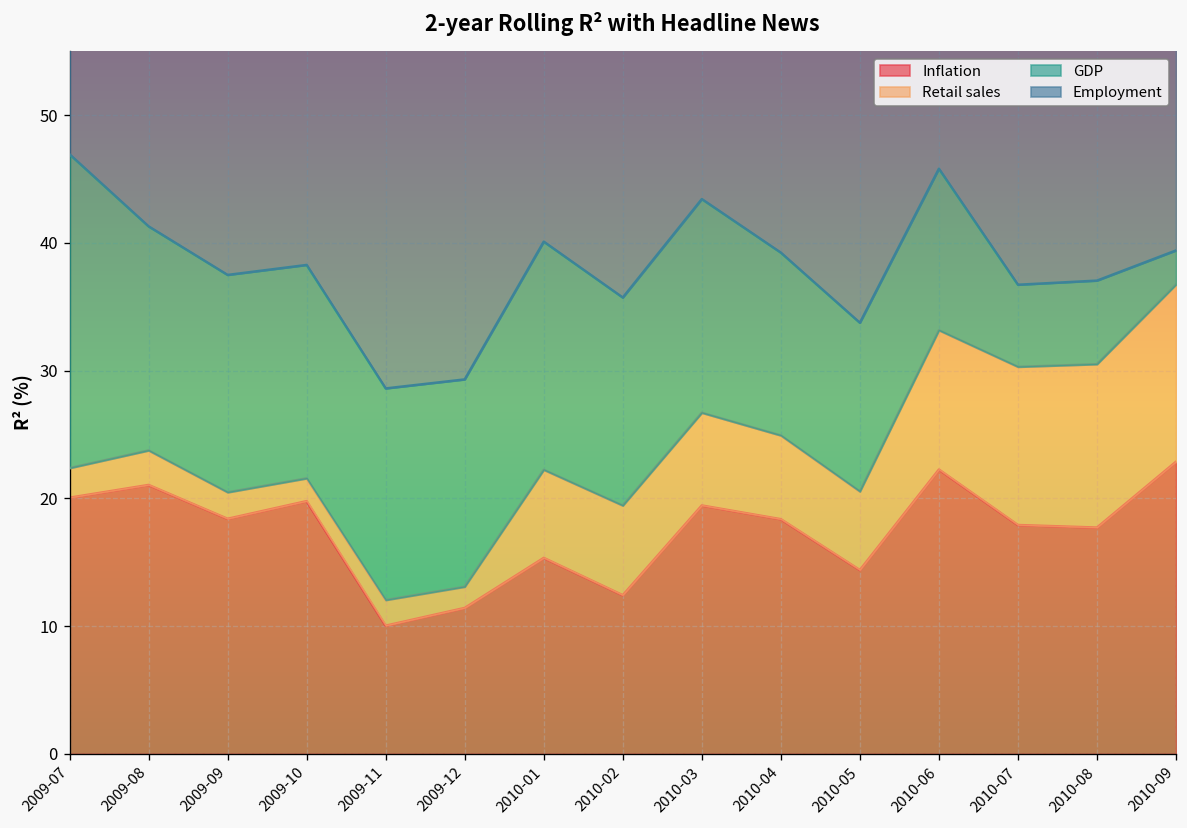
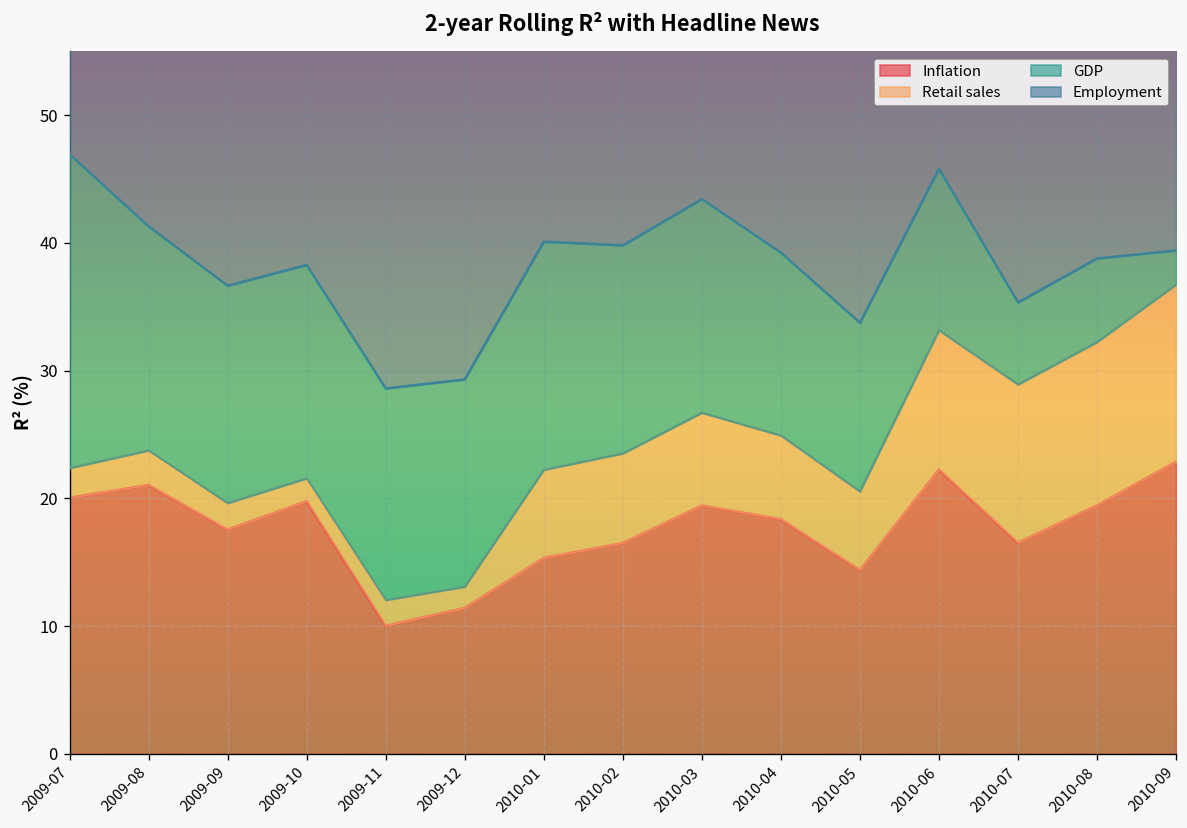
  {
    "Inflation": {
      "2009-07": 20.1,
      "2009-08": 21.1,
-     "2009-09": 18.4,
+     "2009-09": 17.6,
      "2009-10": 19.8,
      "2009-11": 10.0,
      "2009-12": 11.4,
      "2010-01": 15.3,
-     "2010-02": 12.4,
+     "2010-02": 16.5,
      "2010-03": 19.4,
      "2010-04": 18.4,
      "2010-05": 14.4,
      "2010-06": 22.3,
-     "2010-07": 17.9,
-     "2010-08": 17.7,
+     "2010-07": 16.5,
+     "2010-08": 19.5,
      "2010-09": 22.9
    },
    "Retail sales": {
      "2009-07": 2.3,
      "2009-08": 2.7,
      "2009-09": 2.1,
      "2009-10": 1.8,
      "2009-11": 2.0,
      "2009-12": 1.7,
      "2010-01": 6.9,
      "2010-02": 7.0,
      "2010-03": 7.3,
      "2010-04": 6.5,
      "2010-05": 6.1,
      "2010-06": 10.9,
      "2010-07": 12.4,
      "2010-08": 12.8,
      "2010-09": 13.9
    }
  }
